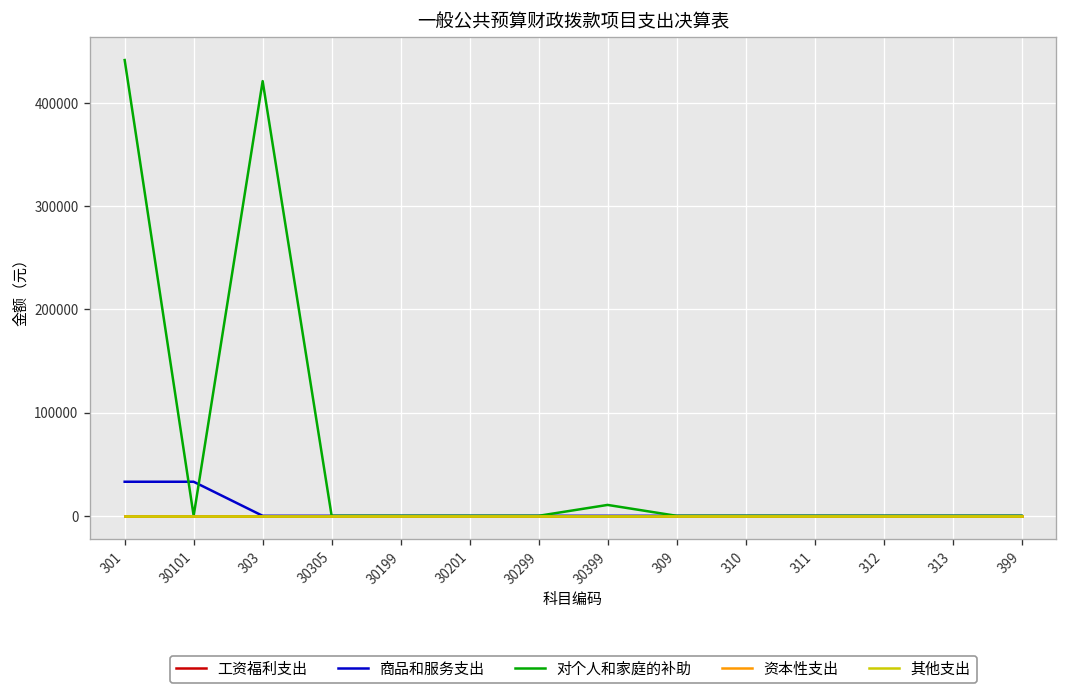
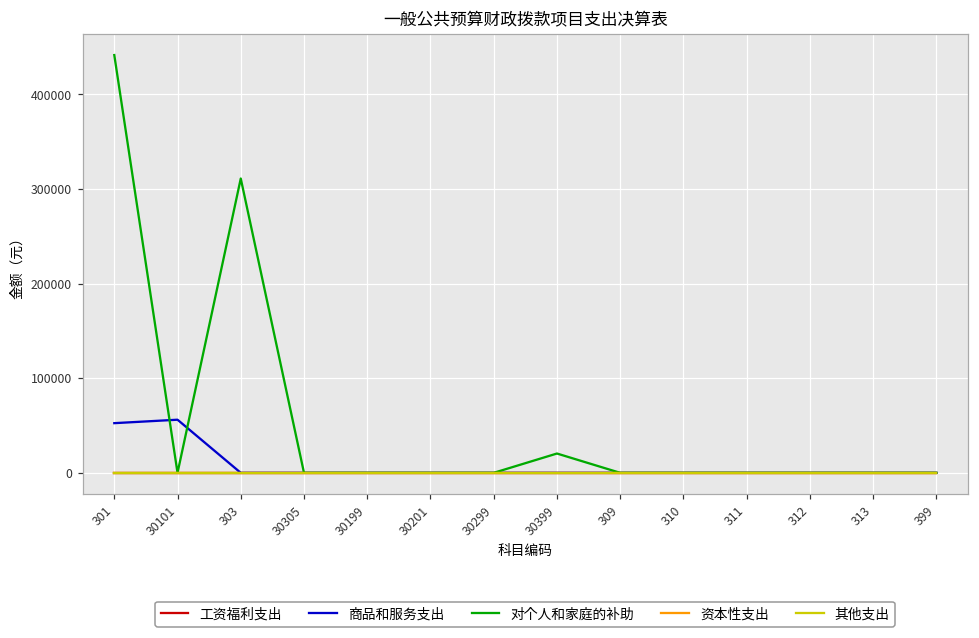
  {
    "其他支出": {
      "301": 0
    },
    "商品和服务支出": {
-     "301": 30000,
-     "30101": 30000
+     "301": 50000,
+     "30101": 60000
    },
    "对个人和家庭的补助": {
      "301": 440000,
-     "303": 420000,
-     "30399": 10000
+     "303": 310000,
+     "30399": 20000
    }
  }
